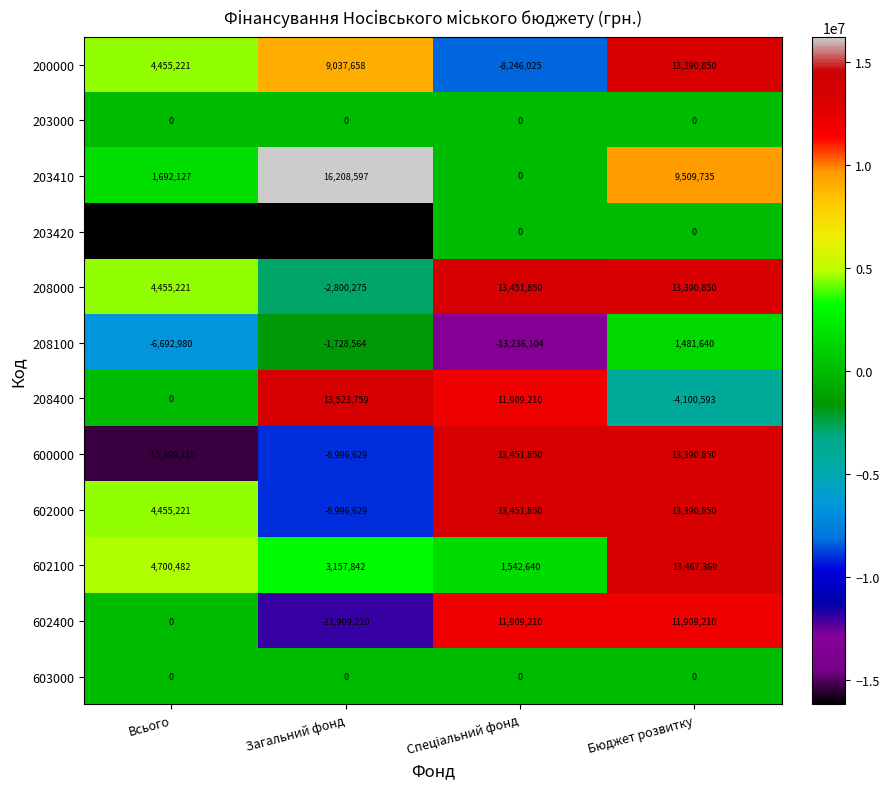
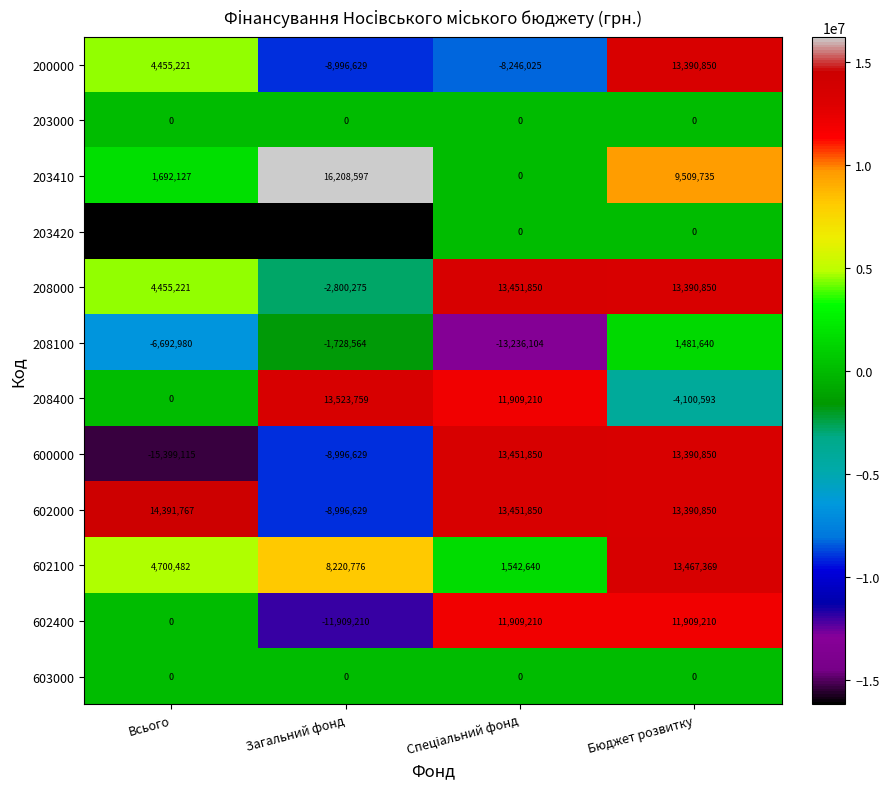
  {
    "200000": {
      "Всього": "4,455,221",
-     "Загальний фонд": "9,037,658",
+     "Загальний фонд": "-8,996,629",
      "Спеціальний фонд": "-8,246,025",
      "Бюджет розвитку": "13,390,850"
    },
    "203000": {
      "Всього": "0",
      "Загальний фонд": "0",
      "Спеціальний фонд": "0",
      "Бюджет розвитку": "0"
    },
    "203410": {
      "Всього": "1,692,127",
      "Загальний фонд": "16,208,597",
      "Спеціальний фонд": "0",
      "Бюджет розвитку": "9,509,735"
    },
    "203420": {
      "Спеціальний фонд": "0",
      "Бюджет розвитку": "0"
    },
    "208000": {
      "Всього": "4,455,221",
      "Загальний фонд": "-2,800,275",
      "Спеціальний фонд": "13,451,850",
      "Бюджет розвитку": "13,390,850"
    },
    "208100": {
      "Всього": "-6,692,980",
      "Загальний фонд": "-1,728,564",
      "Спеціальний фонд": "-13,236,104",
      "Бюджет розвитку": "1,481,640"
    },
    "208400": {
      "Всього": "0",
      "Загальний фонд": "13,523,759",
      "Спеціальний фонд": "11,909,210",
      "Бюджет розвитку": "-4,100,593"
    },
    "600000": {
      "Всього": "-15,399,115",
      "Загальний фонд": "-8,996,629",
      "Спеціальний фонд": "13,451,850",
      "Бюджет розвитку": "13,390,850"
    },
    "602000": {
-     "Всього": "4,455,221",
+     "Всього": "14,391,767",
      "Загальний фонд": "-8,996,629",
      "Спеціальний фонд": "13,451,850",
      "Бюджет розвитку": "13,390,850"
    },
    "602100": {
      "Всього": "4,700,482",
-     "Загальний фонд": "3,157,842",
+     "Загальний фонд": "8,220,776",
      "Спеціальний фонд": "1,542,640",
      "Бюджет розвитку": "13,467,369"
    },
    "602400": {
      "Всього": "0",
      "Загальний фонд": "-11,909,210",
      "Спеціальний фонд": "11,909,210",
      "Бюджет розвитку": "11,909,210"
    },
    "603000": {
      "Всього": "0",
      "Загальний фонд": "0",
      "Спеціальний фонд": "0",
      "Бюджет розвитку": "0"
    }
  }
